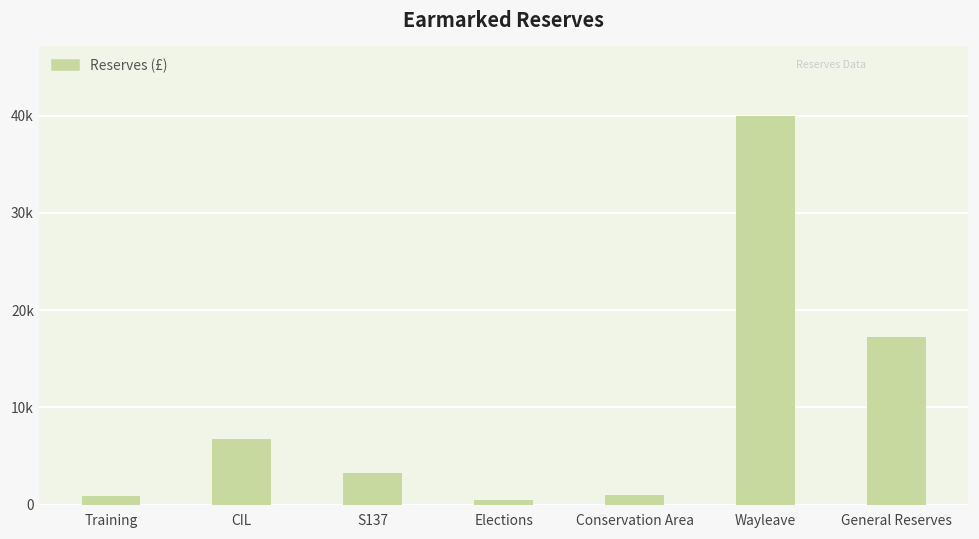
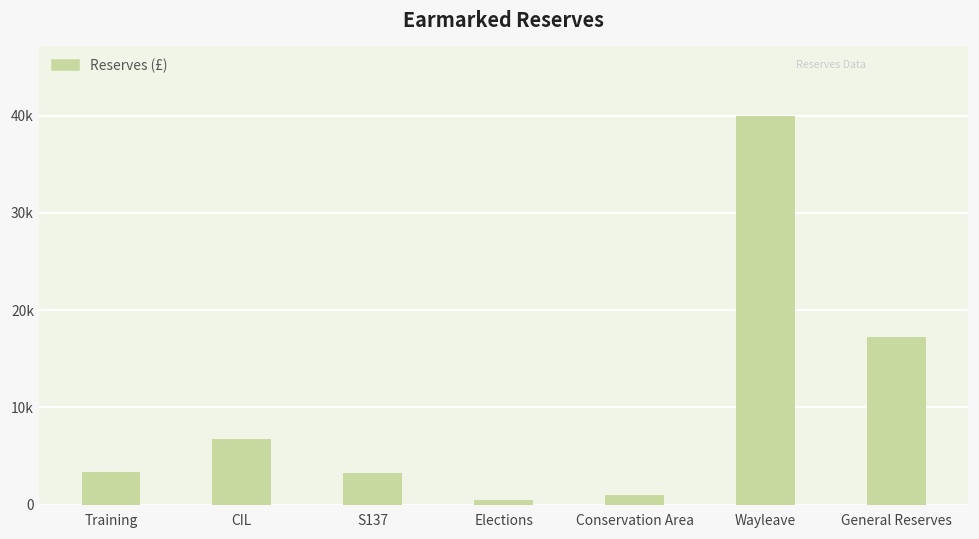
  {
-   "Training": 1000,
+   "Training": 3000,
    "CIL": 7000,
    "S137": 3000,
    "Elections": 1000,
    "Conservation Area": 1000,
    "Wayleave": 40000,
    "General Reserves": 17000
  }
